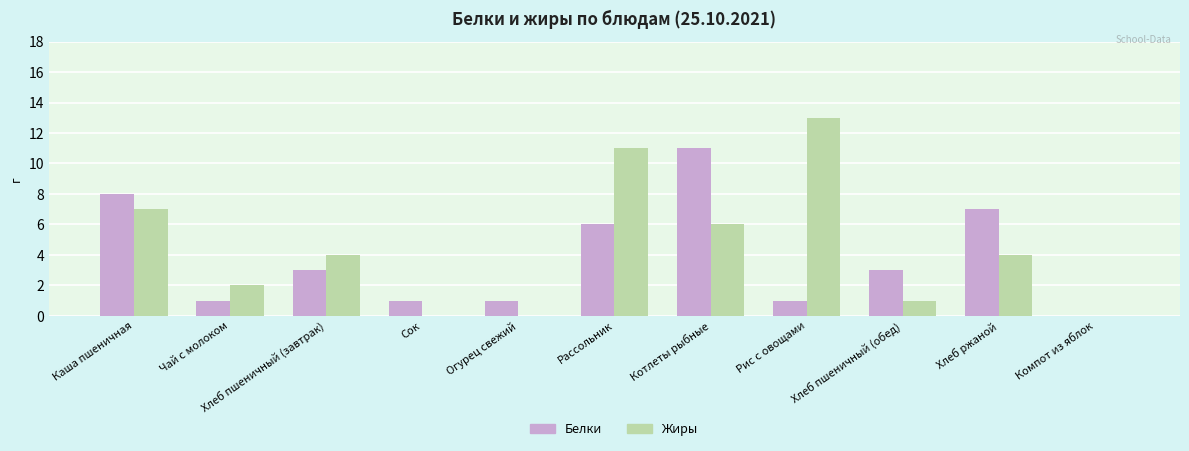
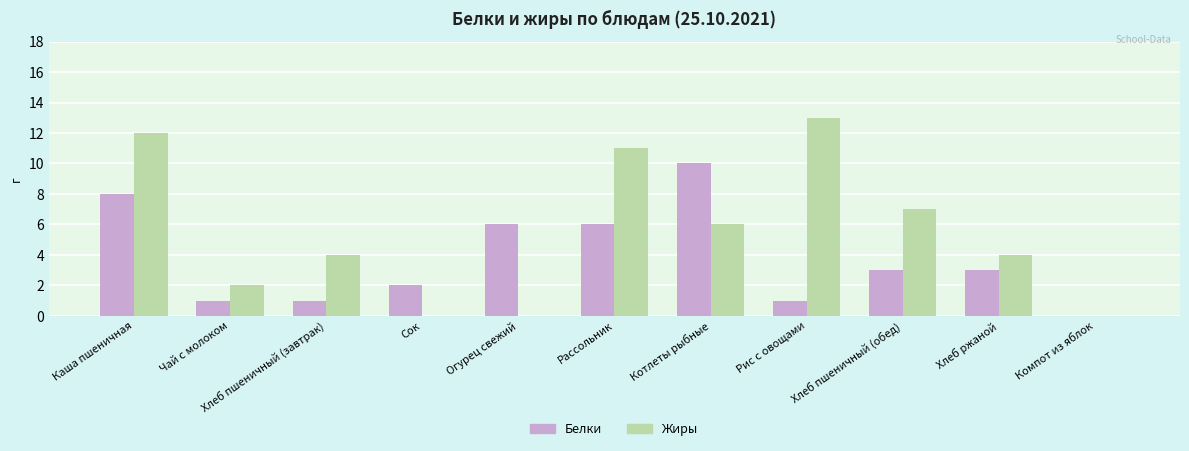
  {
    "Белки": {
      "Каша пшеничная": 8,
      "Чай с молоком": 1,
-     "Хлеб пшеничный (завтрак)": 3,
-     "Сок": 1,
-     "Огурец свежий": 1,
+     "Хлеб пшеничный (завтрак)": 1,
+     "Сок": 2,
+     "Огурец свежий": 6,
      "Рассольник": 6,
-     "Котлеты рыбные": 11,
+     "Котлеты рыбные": 10,
      "Рис с овощами": 1,
      "Хлеб пшеничный (обед)": 3,
-     "Хлеб ржаной": 7,
+     "Хлеб ржаной": 3,
      "Компот из яблок": 0
    },
    "Жиры": {
-     "Каша пшеничная": 7,
+     "Каша пшеничная": 12,
      "Чай с молоком": 2,
      "Хлеб пшеничный (завтрак)": 4,
      "Сок": 0,
      "Огурец свежий": 0,
      "Рассольник": 11,
      "Котлеты рыбные": 6,
      "Рис с овощами": 13,
-     "Хлеб пшеничный (обед)": 1,
+     "Хлеб пшеничный (обед)": 7,
      "Хлеб ржаной": 4,
      "Компот из яблок": 0
    }
  }
